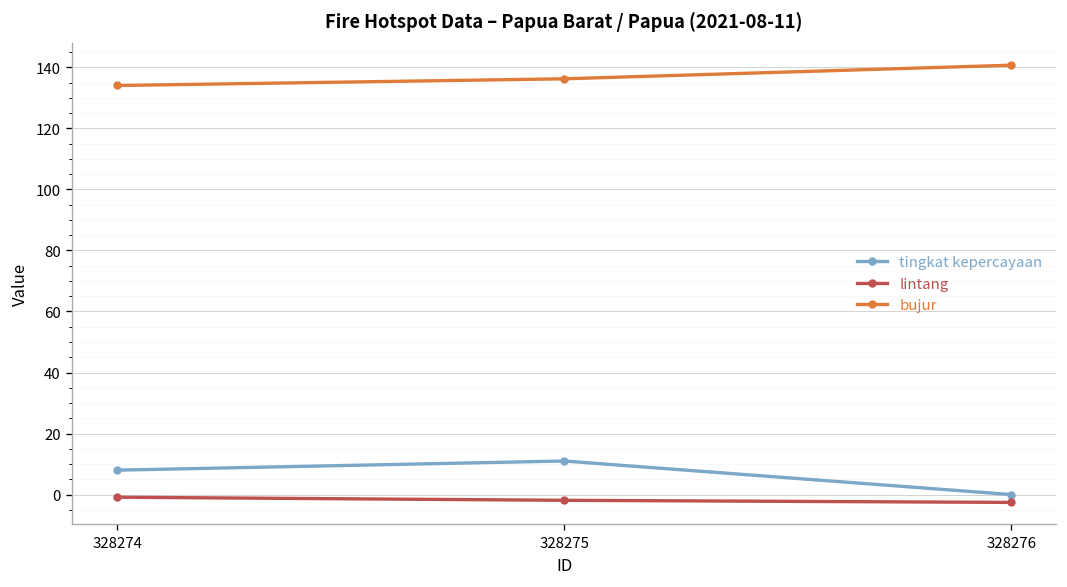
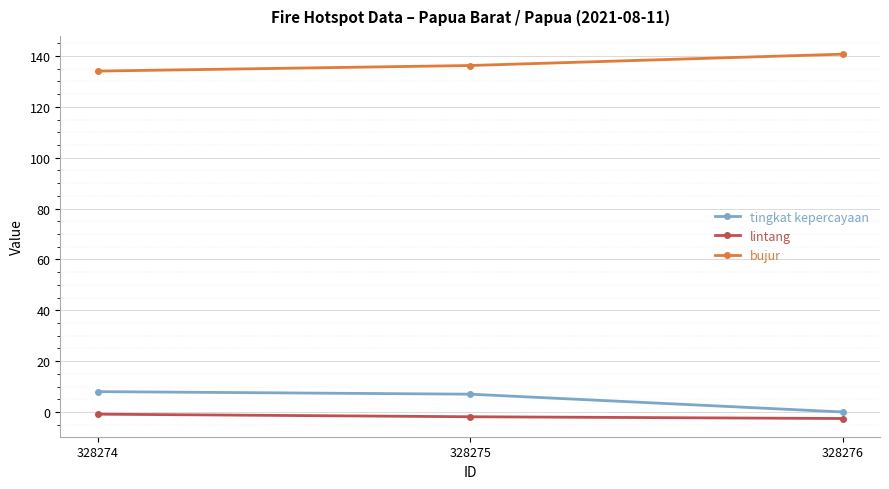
  {
    "tingkat kepercayaan": {
      "328274": 8,
-     "328275": 11,
+     "328275": 7,
      "328276": 0
    }
  }
